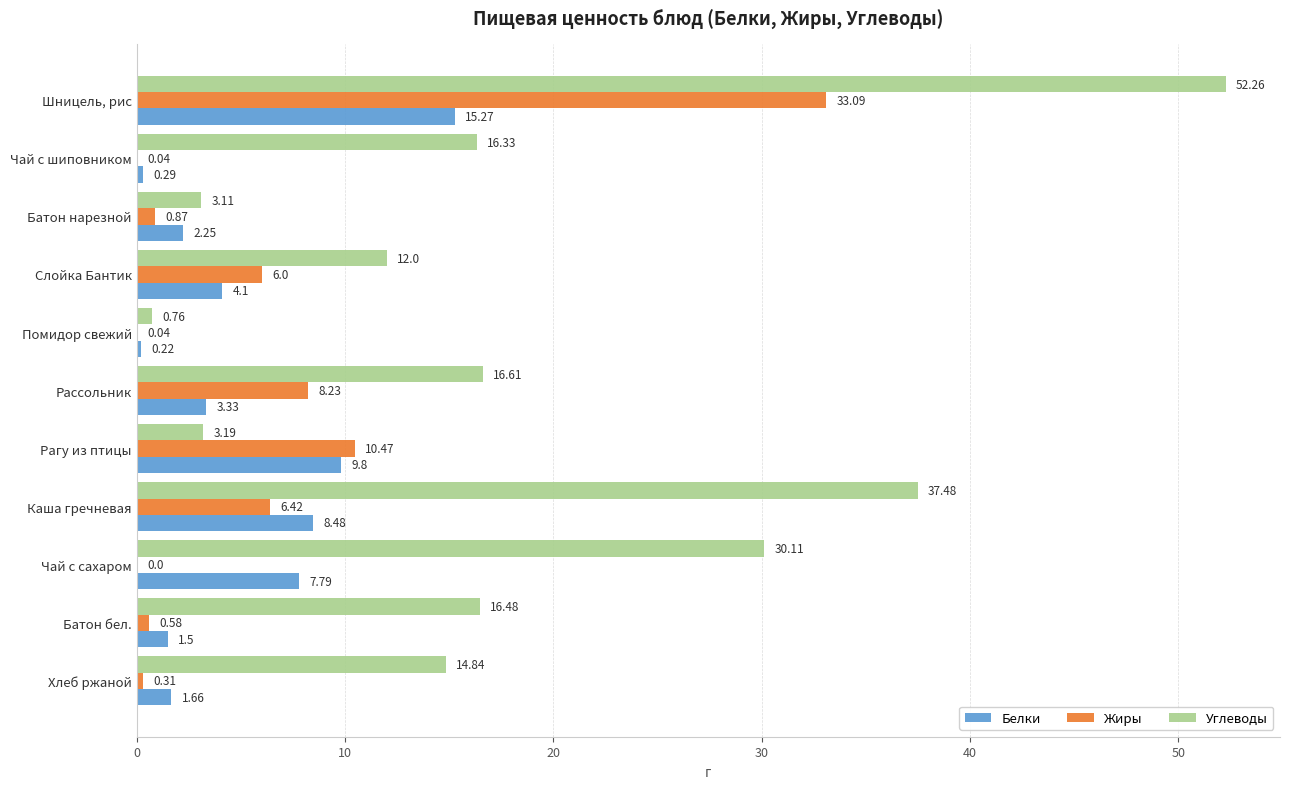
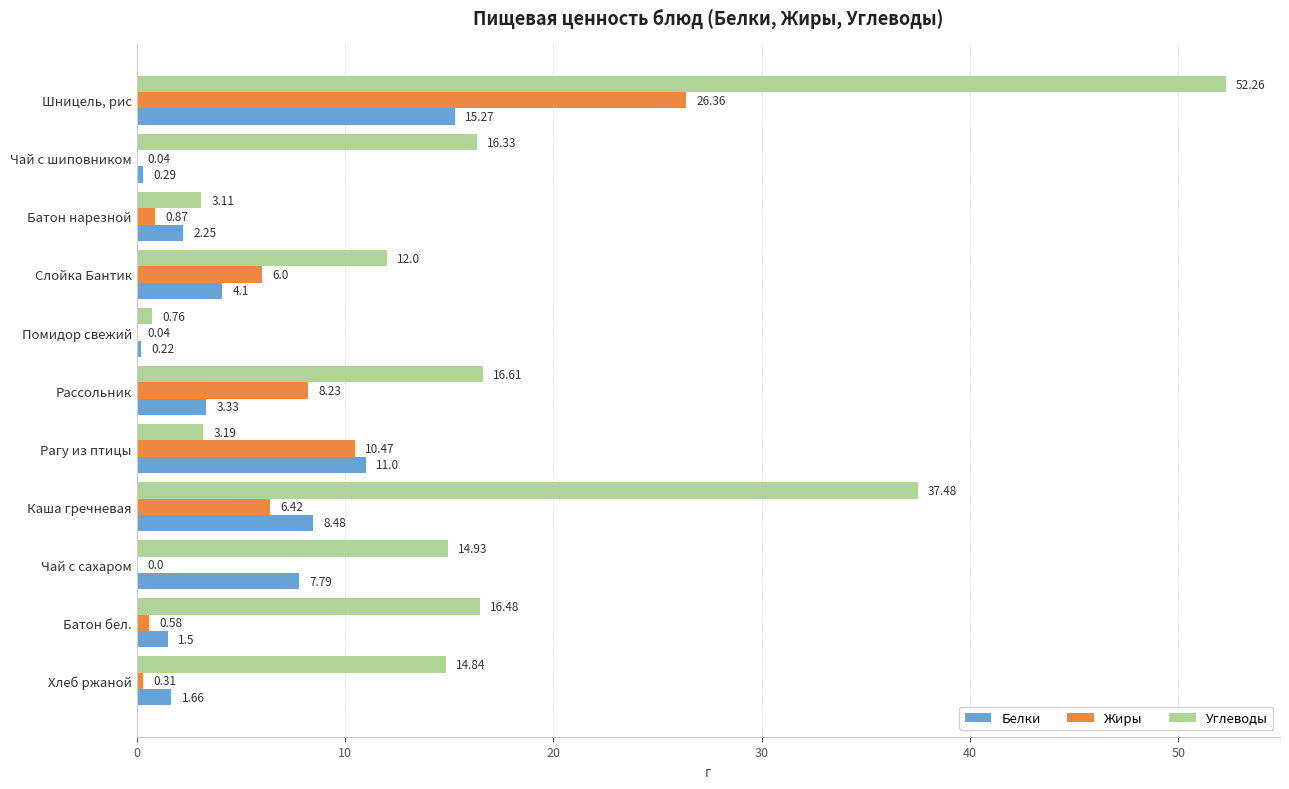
  {
    "Белки": {
      "Шницель, рис": 15.27,
      "Чай с шиповником": 0.29,
      "Батон нарезной": 2.25,
      "Слойка Бантик": 4.1,
      "Помидор свежий": 0.22,
      "Рассольник": 3.33,
-     "Рагу из птицы": 9.8,
+     "Рагу из птицы": 11.0,
      "Каша гречневая": 8.48,
      "Чай с сахаром": 7.79,
      "Батон бел.": 1.5,
      "Хлеб ржаной": 1.66
    },
    "Жиры": {
-     "Шницель, рис": 33.09,
+     "Шницель, рис": 26.36,
      "Чай с шиповником": 0.04,
      "Батон нарезной": 0.87,
      "Слойка Бантик": 6.0,
      "Помидор свежий": 0.04,
      "Рассольник": 8.23,
      "Рагу из птицы": 10.47,
      "Каша гречневая": 6.42,
      "Чай с сахаром": 0.0,
      "Батон бел.": 0.58,
      "Хлеб ржаной": 0.31
    },
    "Углеводы": {
      "Шницель, рис": 52.26,
      "Чай с шиповником": 16.33,
      "Батон нарезной": 3.11,
      "Слойка Бантик": 12.0,
      "Помидор свежий": 0.76,
      "Рассольник": 16.61,
      "Рагу из птицы": 3.19,
      "Каша гречневая": 37.48,
-     "Чай с сахаром": 30.11,
+     "Чай с сахаром": 14.93,
      "Батон бел.": 16.48,
      "Хлеб ржаной": 14.84
    }
  }
